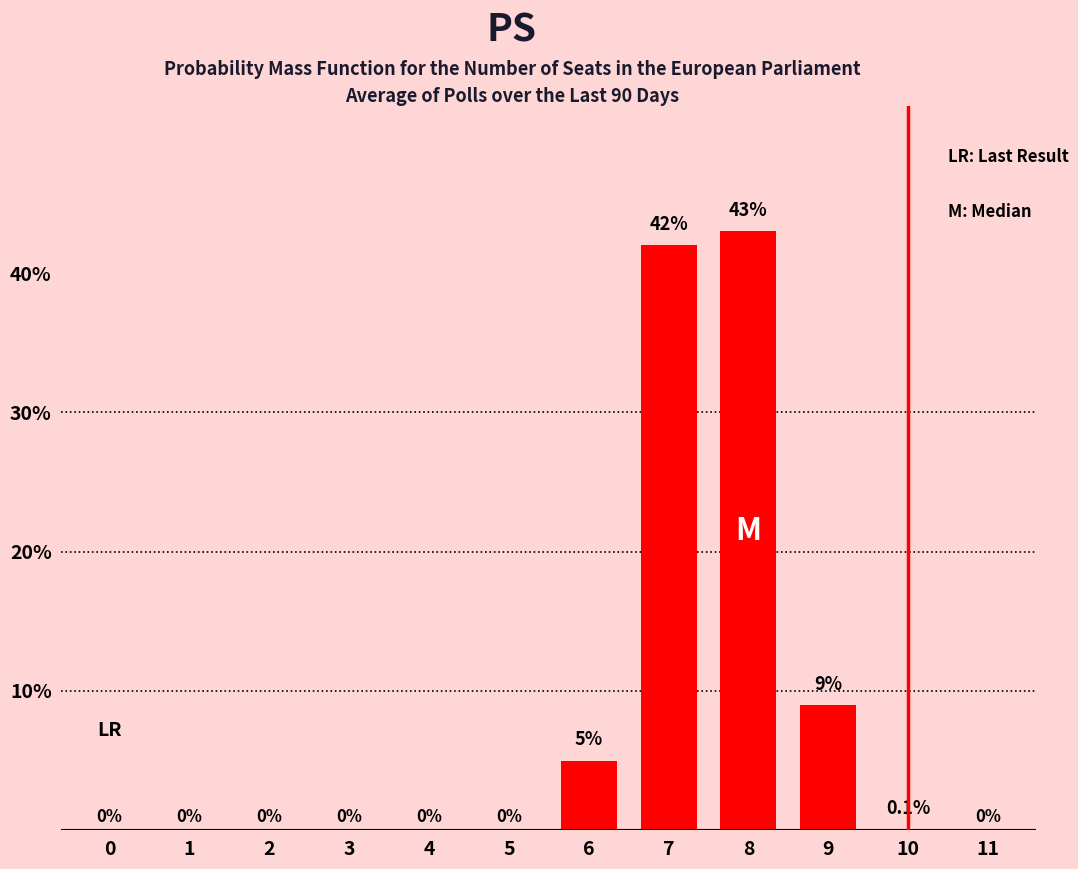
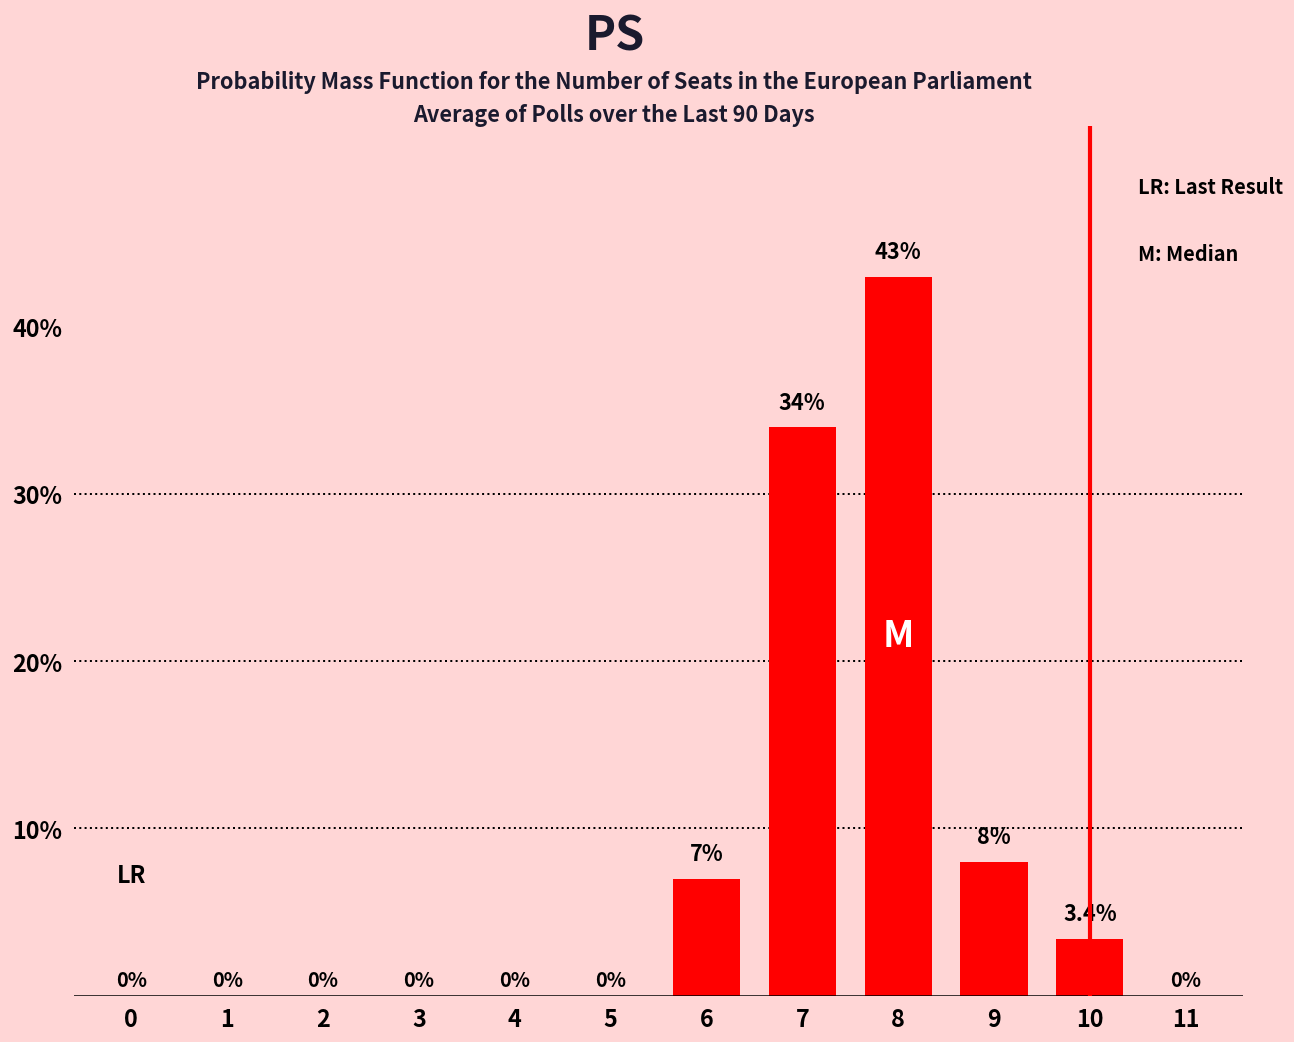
  {
    "0": "0%",
    "1": "0%",
    "2": "0%",
    "3": "0%",
    "4": "0%",
    "5": "0%",
-   "6": "5%",
-   "7": "42%",
+   "6": "7%",
+   "7": "34%",
    "8": "43%",
-   "9": "9%",
-   "10": "0.1%",
+   "9": "8%",
+   "10": "3.4%",
    "11": "0%"
  }
